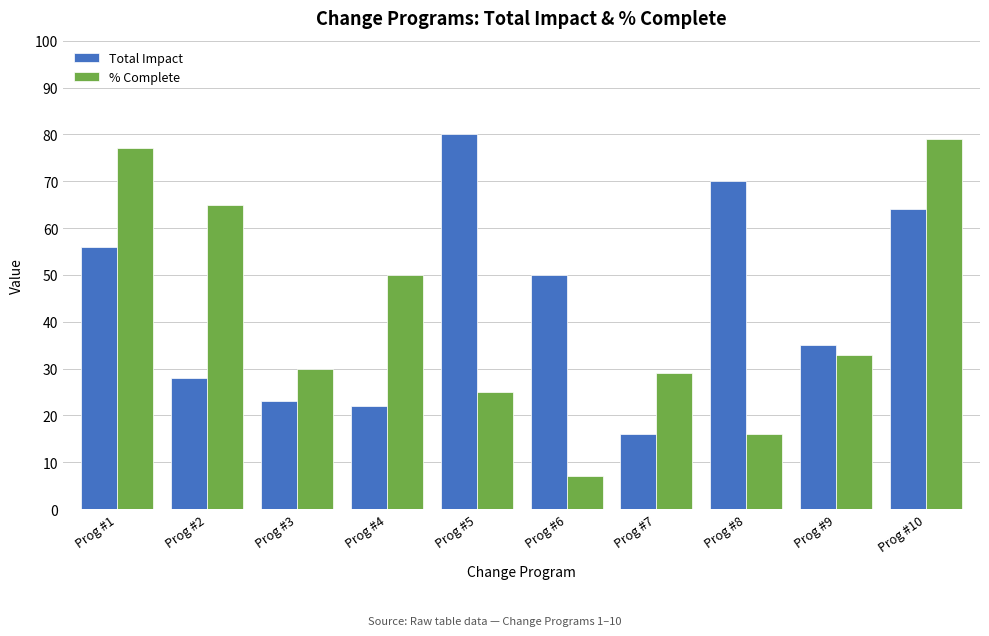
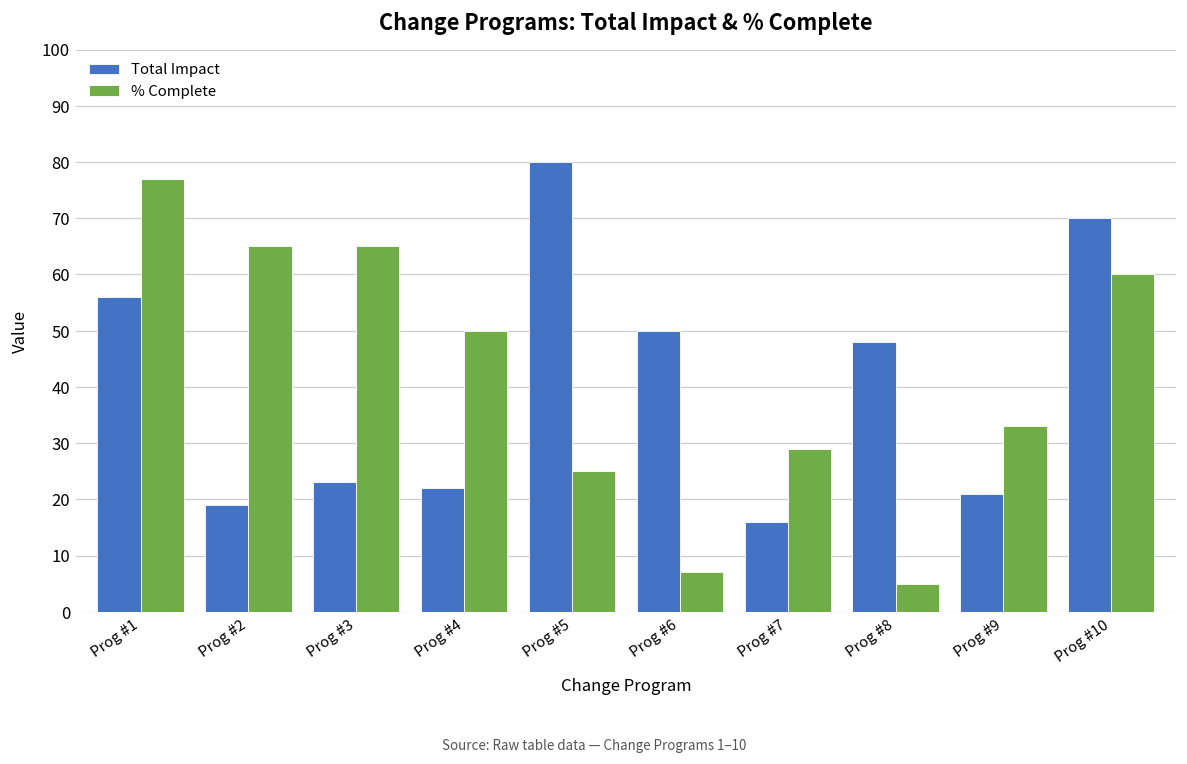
  {
    "Total Impact": {
      "Prog #1": 56,
-     "Prog #2": 28,
+     "Prog #2": 19,
      "Prog #3": 23,
      "Prog #4": 22,
      "Prog #5": 80,
      "Prog #6": 50,
      "Prog #7": 16,
-     "Prog #8": 70,
-     "Prog #9": 35,
-     "Prog #10": 64
+     "Prog #8": 48,
+     "Prog #9": 21,
+     "Prog #10": 70
    },
    "% Complete": {
      "Prog #1": 77,
      "Prog #2": 65,
-     "Prog #3": 30,
+     "Prog #3": 65,
      "Prog #4": 50,
      "Prog #5": 25,
      "Prog #6": 7,
      "Prog #7": 29,
-     "Prog #8": 16,
+     "Prog #8": 5,
      "Prog #9": 33,
-     "Prog #10": 79
+     "Prog #10": 60
    }
  }
